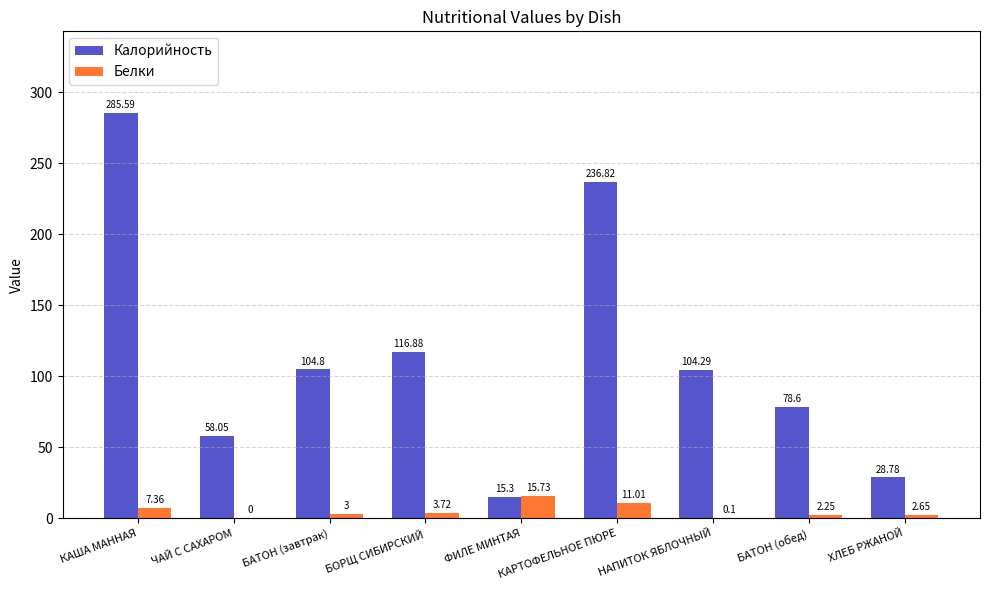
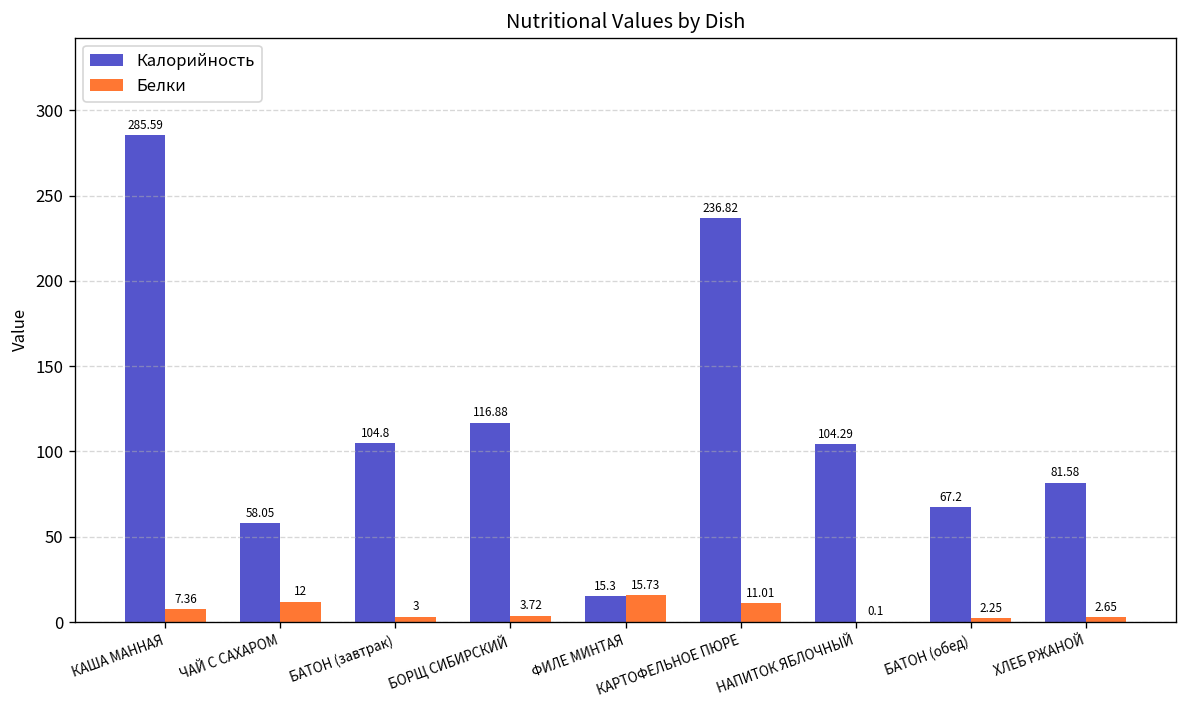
  {
    "Калорийность": {
      "КАША МАННАЯ": 285.59,
      "ЧАЙ С САХАРОМ": 58.05,
      "БАТОН (завтрак)": 104.8,
      "БОРЩ СИБИРСКИЙ": 116.88,
      "ФИЛЕ МИНТАЯ": 15.3,
      "КАРТОФЕЛЬНОЕ ПЮРЕ": 236.82,
      "НАПИТОК ЯБЛОЧНЫЙ": 104.29,
-     "БАТОН (обед)": 78.6,
-     "ХЛЕБ РЖАНОЙ": 28.78
+     "БАТОН (обед)": 67.2,
+     "ХЛЕБ РЖАНОЙ": 81.58
    },
    "Белки": {
      "КАША МАННАЯ": 7.36,
-     "ЧАЙ С САХАРОМ": 0,
+     "ЧАЙ С САХАРОМ": 12,
      "БАТОН (завтрак)": 3,
      "БОРЩ СИБИРСКИЙ": 3.72,
      "ФИЛЕ МИНТАЯ": 15.73,
      "КАРТОФЕЛЬНОЕ ПЮРЕ": 11.01,
      "НАПИТОК ЯБЛОЧНЫЙ": 0.1,
      "БАТОН (обед)": 2.25,
      "ХЛЕБ РЖАНОЙ": 2.65
    }
  }
